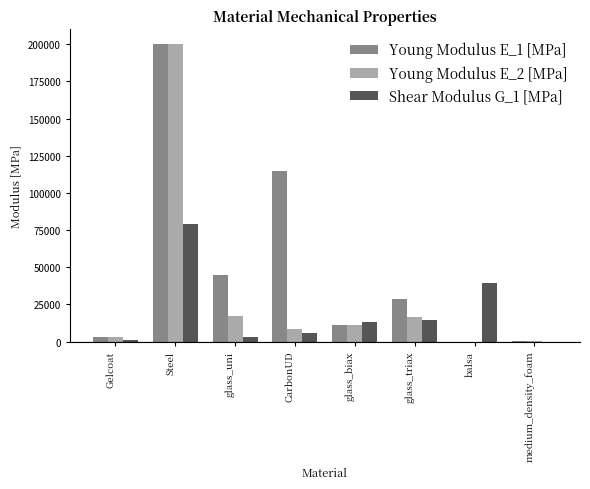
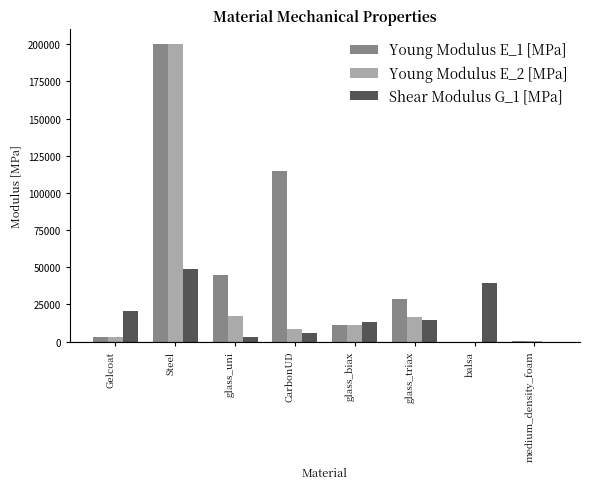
  {
    "Shear Modulus G_1 [MPa]": {
-     "Gelcoat": 1000,
-     "Steel": 79000,
+     "Gelcoat": 20000,
+     "Steel": 49000,
      "glass_uni": 3000,
      "CarbonUD": 6000,
      "glass_biax": 14000,
      "glass_triax": 15000,
      "balsa": 39000
    }
  }
